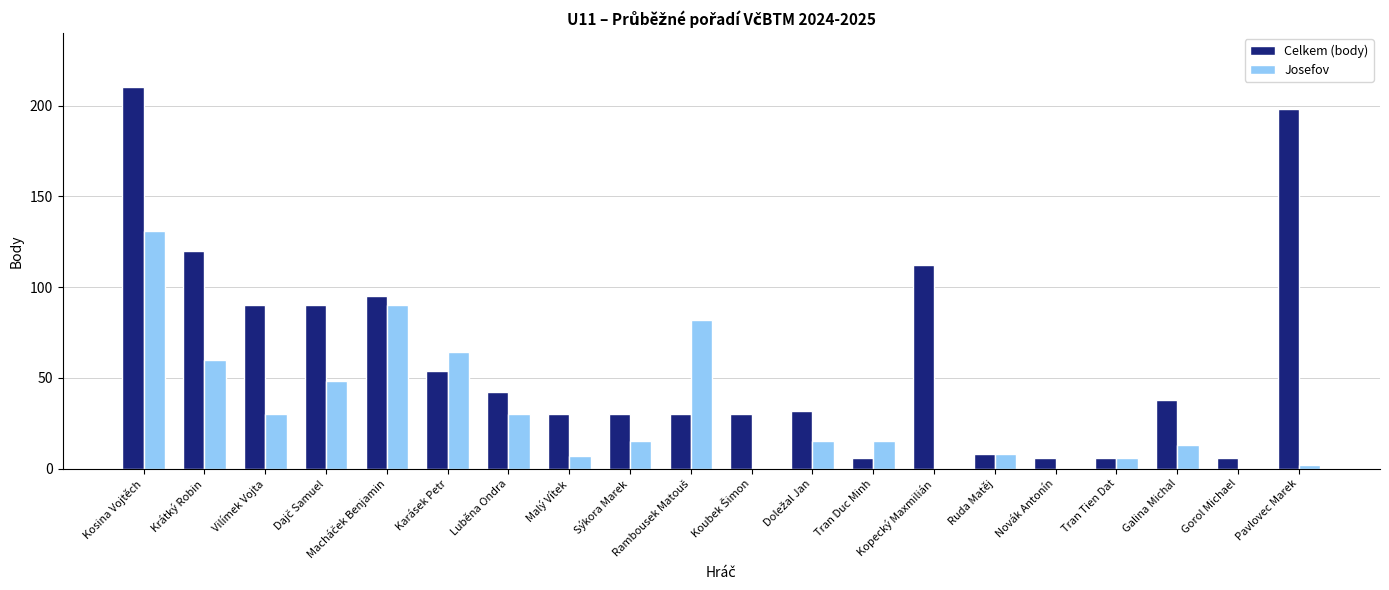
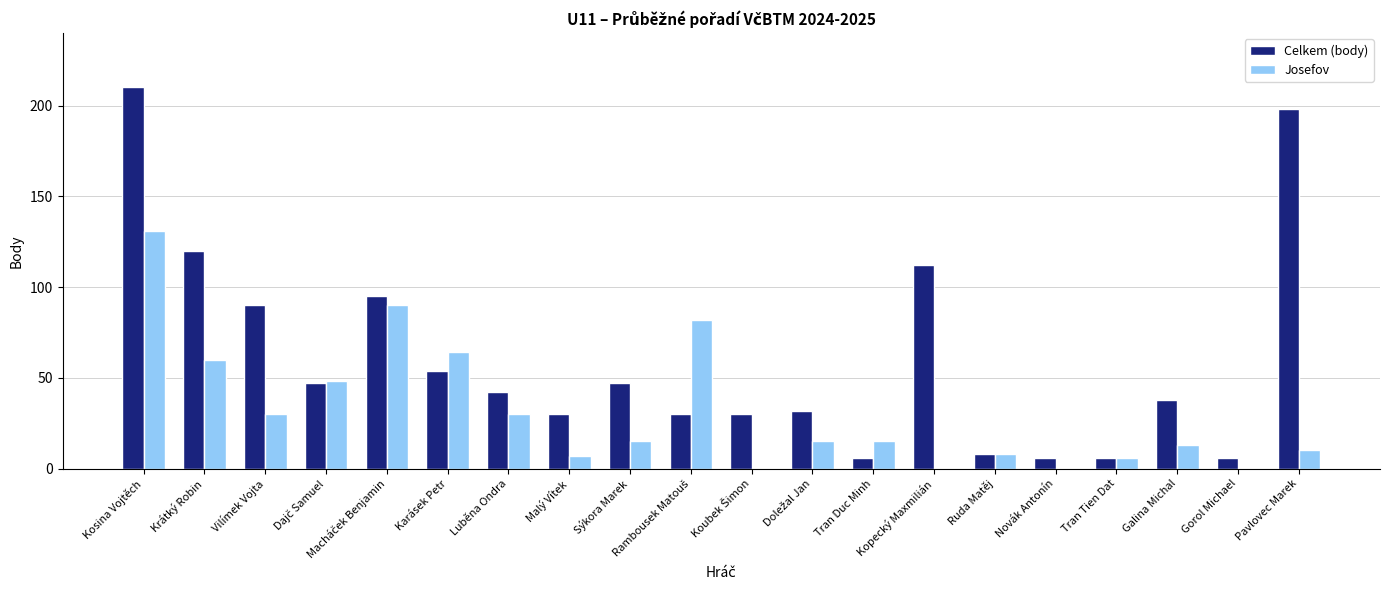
  {
    "Celkem (body)": {
      "Kosina Vojtěch": 210,
      "Krátký Robin": 120,
      "Vilímek Vojta": 90,
-     "Dajč Samuel": 90,
+     "Dajč Samuel": 47,
      "Macháček Benjamin": 95,
      "Karásek Petr": 54,
      "Luběna Ondra": 42,
      "Malý Vítek": 30,
-     "Sýkora Marek": 30,
+     "Sýkora Marek": 47,
      "Rambousek Matouš": 30,
      "Koubek Šimon": 30,
      "Doležal Jan": 32,
      "Tran Duc Minh": 6,
      "Kopecký Maxmilián": 112,
      "Ruda Matěj": 8,
      "Novák Antonín": 6,
      "Tran Tien Dat": 6,
      "Galina Michal": 38,
      "Gorol Michael": 6,
      "Pavlovec Marek": 198
    },
    "Josefov": {
      "Kosina Vojtěch": 131,
      "Krátký Robin": 60,
      "Vilímek Vojta": 30,
      "Dajč Samuel": 48,
      "Macháček Benjamin": 90,
      "Karásek Petr": 64,
      "Luběna Ondra": 30,
      "Malý Vítek": 7,
      "Sýkora Marek": 15,
      "Rambousek Matouš": 82,
      "Koubek Šimon": 0,
      "Doležal Jan": 15,
      "Tran Duc Minh": 15,
      "Kopecký Maxmilián": 0,
      "Ruda Matěj": 8,
      "Novák Antonín": 0,
      "Tran Tien Dat": 6,
      "Galina Michal": 13,
      "Gorol Michael": 0,
-     "Pavlovec Marek": 2
+     "Pavlovec Marek": 10
    }
  }
